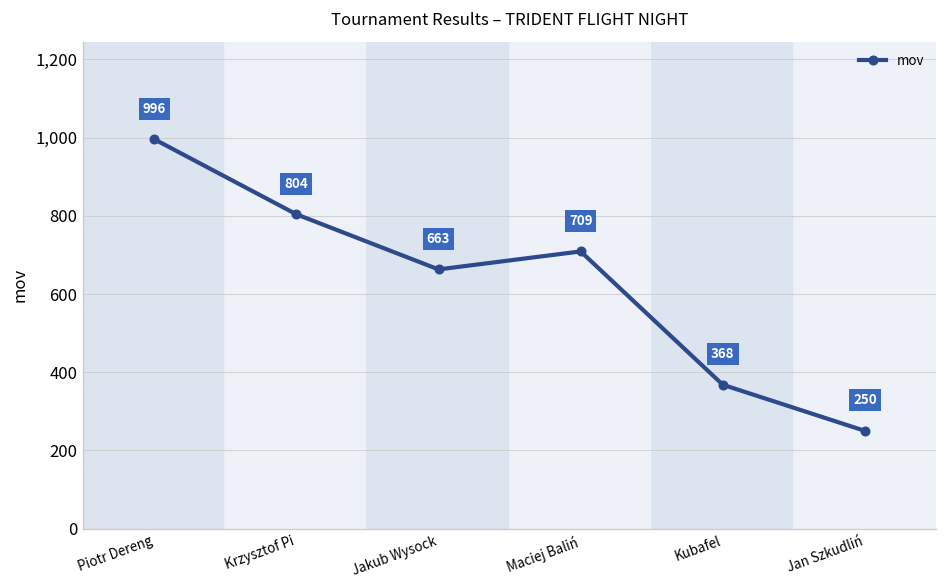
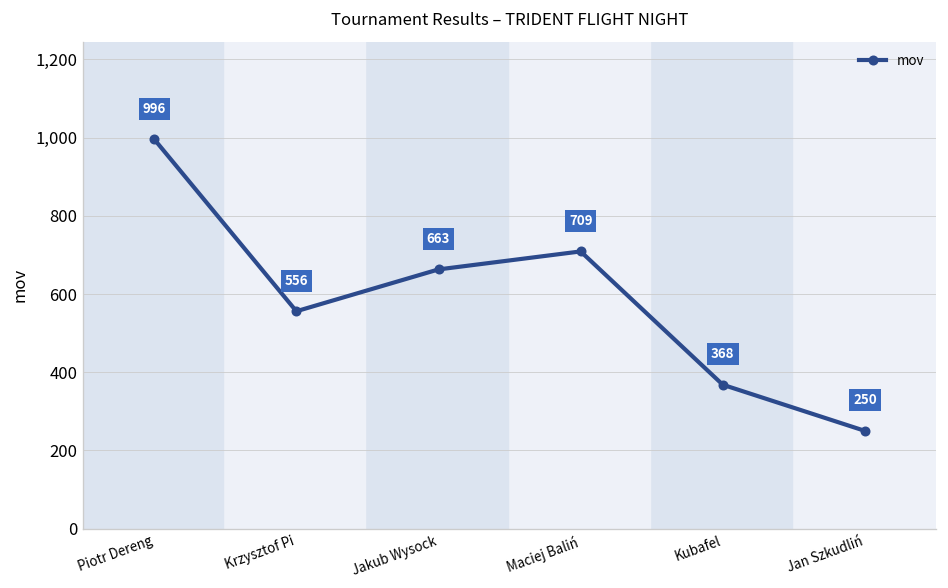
  {
-   "Krzysztof Pi": 804
+   "Krzysztof Pi": 556
  }
